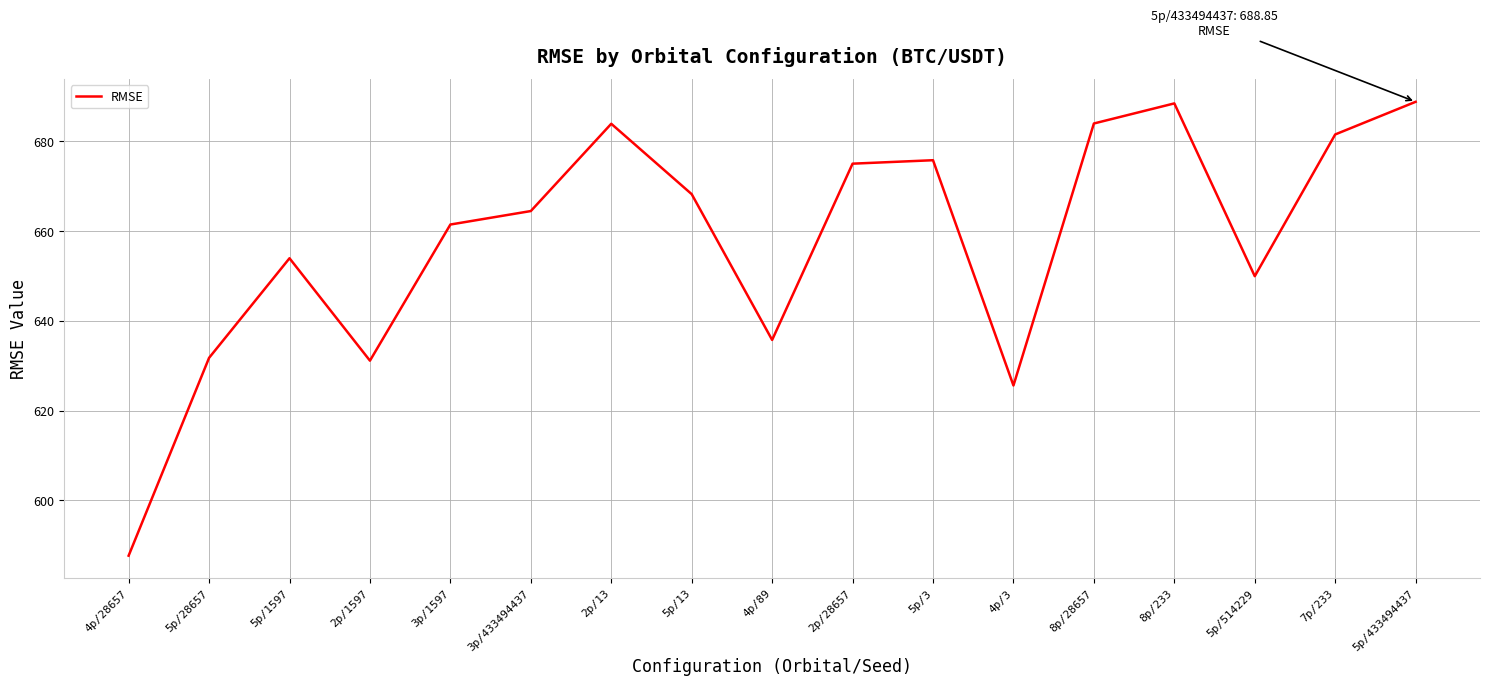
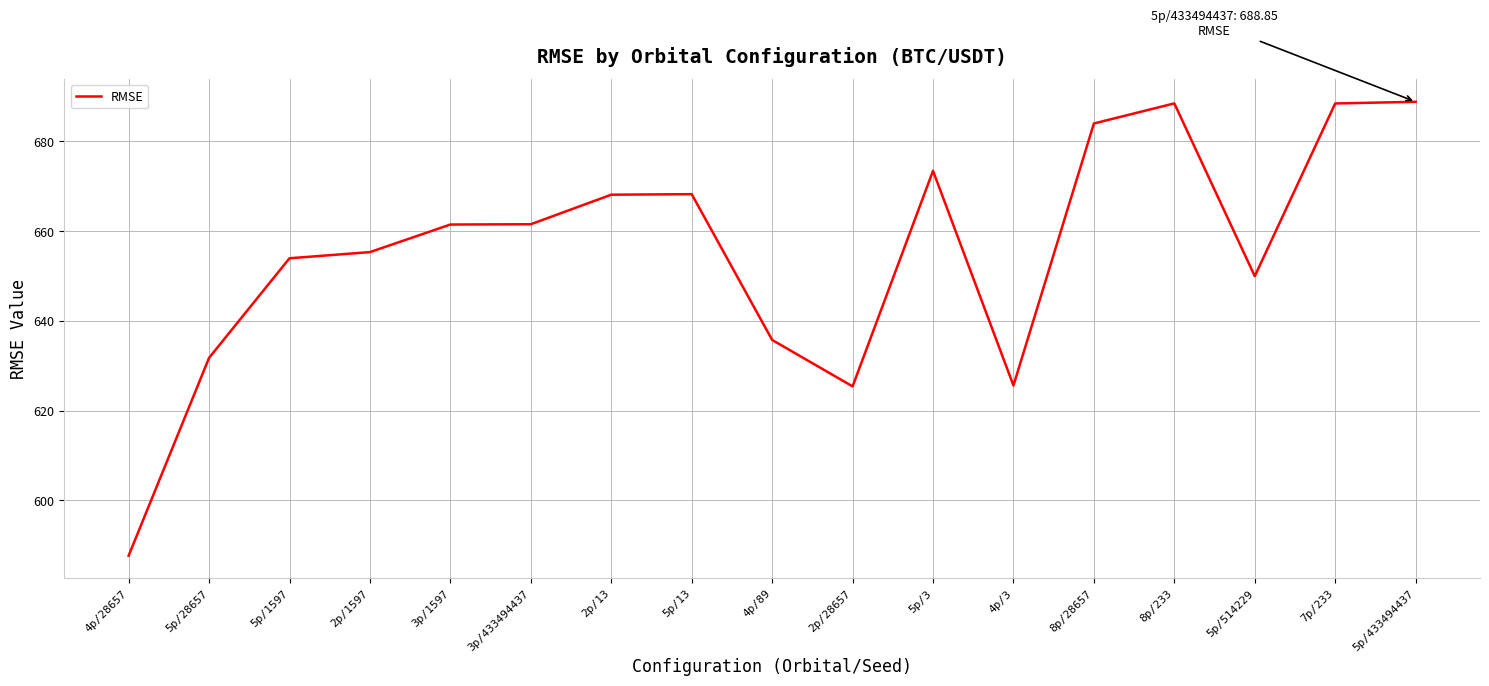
  {
    "4p/28657": 588,
    "5p/28657": 632,
    "5p/1597": 654,
-   "2p/1597": 631,
+   "2p/1597": 655,
    "3p/1597": 661,
-   "3p/433494437": 664,
-   "2p/13": 684,
+   "3p/433494437": 662,
+   "2p/13": 668,
    "5p/13": 668,
    "4p/89": 636,
-   "2p/28657": 675,
-   "5p/3": 676,
+   "2p/28657": 625,
+   "5p/3": 673,
    "4p/3": 626,
    "8p/28657": 684,
    "5p/514229": 650,
-   "7p/233": 682
+   "7p/233": 688
  }
